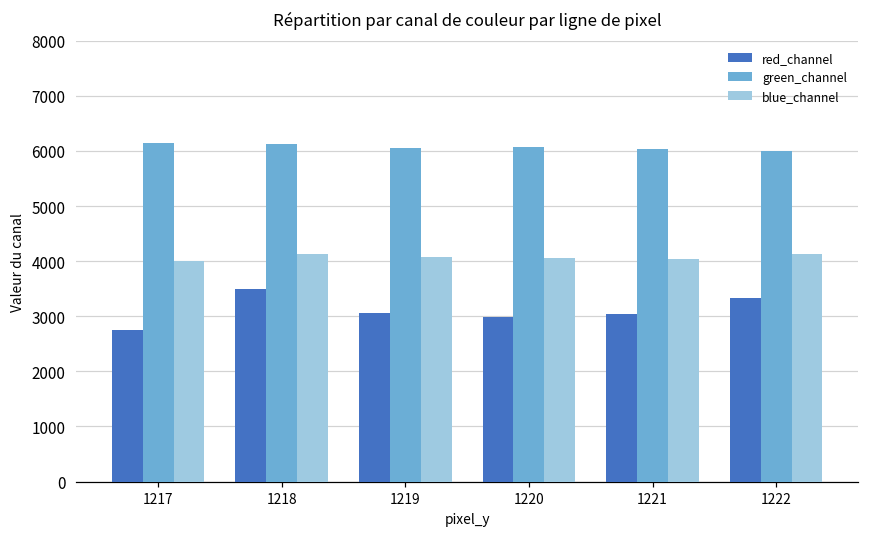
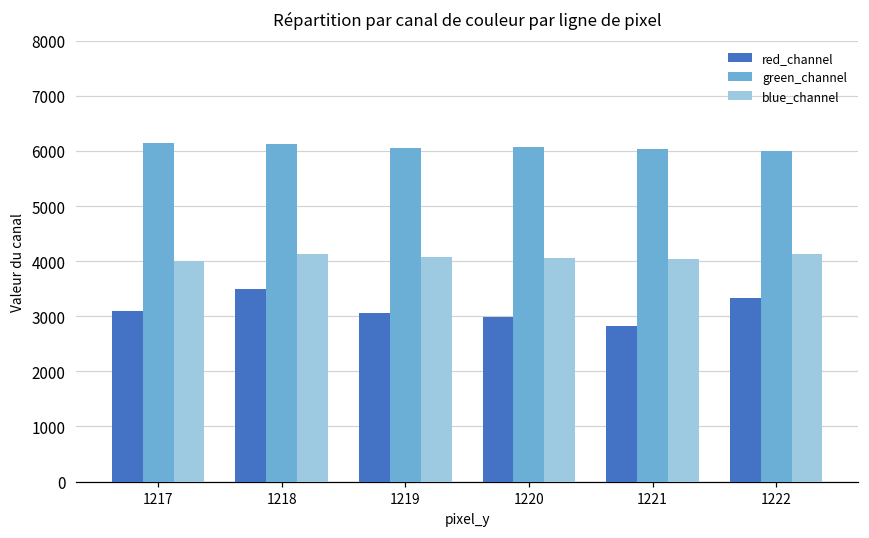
  {
    "red_channel": {
-     "1217": 2800,
+     "1217": 3100,
      "1218": 3500,
      "1219": 3100,
      "1220": 3000,
-     "1221": 3000,
+     "1221": 2800,
      "1222": 3300
    }
  }
